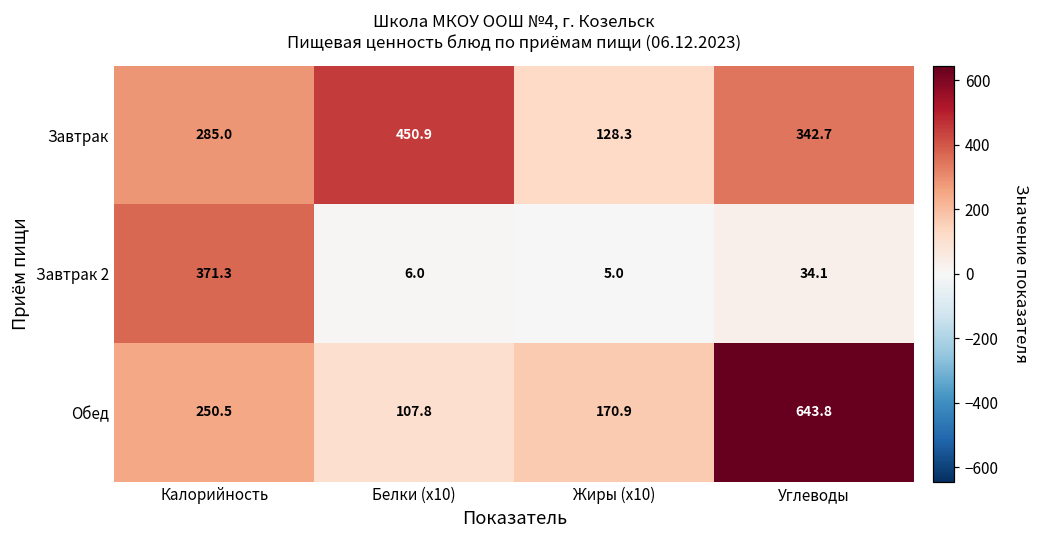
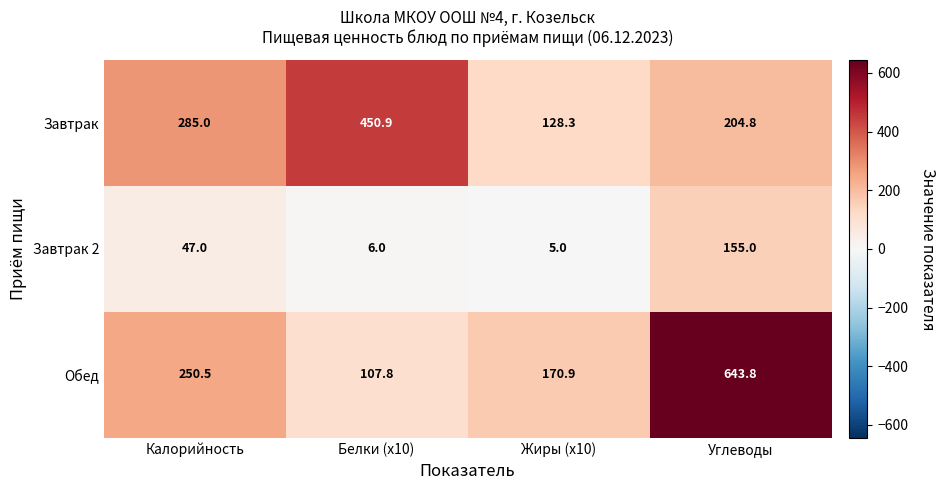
  {
    "Завтрак": {
      "Калорийность": 285.0,
      "Белки (x10)": 450.9,
      "Жиры (x10)": 128.3,
-     "Углеводы": 342.7
+     "Углеводы": 204.8
    },
    "Завтрак 2": {
-     "Калорийность": 371.3,
+     "Калорийность": 47.0,
      "Белки (x10)": 6.0,
      "Жиры (x10)": 5.0,
-     "Углеводы": 34.1
+     "Углеводы": 155.0
    },
    "Обед": {
      "Калорийность": 250.5,
      "Белки (x10)": 107.8,
      "Жиры (x10)": 170.9,
      "Углеводы": 643.8
    }
  }
